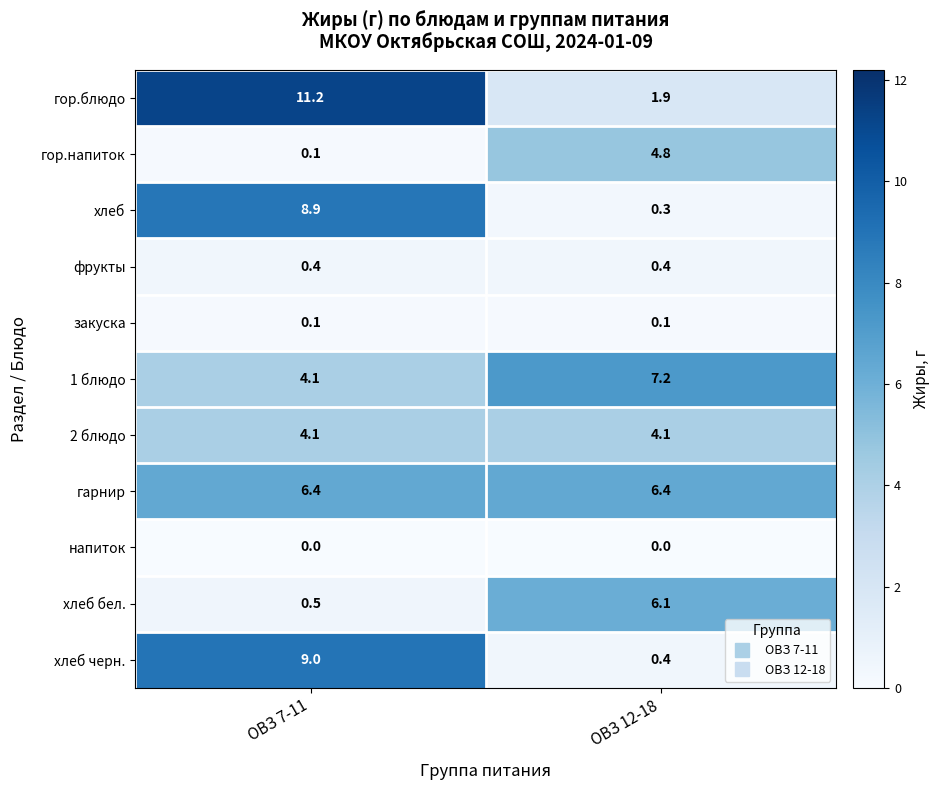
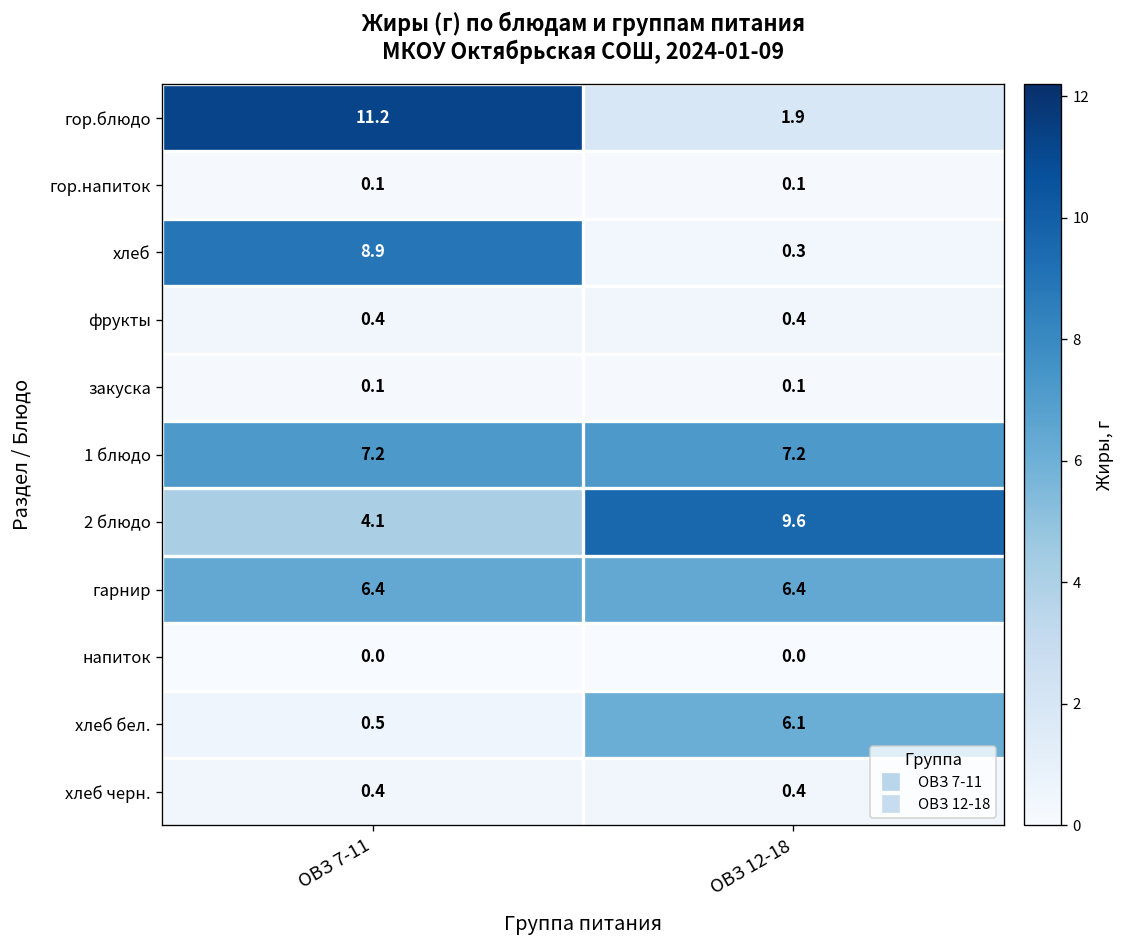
  {
    "гор.блюдо": {
      "ОВЗ 7-11": 11.2,
      "ОВЗ 12-18": 1.9
    },
    "гор.напиток": {
      "ОВЗ 7-11": 0.1,
-     "ОВЗ 12-18": 4.8
+     "ОВЗ 12-18": 0.1
    },
    "хлеб": {
      "ОВЗ 7-11": 8.9,
      "ОВЗ 12-18": 0.3
    },
    "фрукты": {
      "ОВЗ 7-11": 0.4,
      "ОВЗ 12-18": 0.4
    },
    "закуска": {
      "ОВЗ 7-11": 0.1,
      "ОВЗ 12-18": 0.1
    },
    "1 блюдо": {
-     "ОВЗ 7-11": 4.1,
+     "ОВЗ 7-11": 7.2,
      "ОВЗ 12-18": 7.2
    },
    "2 блюдо": {
      "ОВЗ 7-11": 4.1,
-     "ОВЗ 12-18": 4.1
+     "ОВЗ 12-18": 9.6
    },
    "гарнир": {
      "ОВЗ 7-11": 6.4,
      "ОВЗ 12-18": 6.4
    },
    "напиток": {
      "ОВЗ 7-11": 0.0,
      "ОВЗ 12-18": 0.0
    },
    "хлеб бел.": {
      "ОВЗ 7-11": 0.5,
      "ОВЗ 12-18": 6.1
    },
    "хлеб черн.": {
-     "ОВЗ 7-11": 9.0,
+     "ОВЗ 7-11": 0.4,
      "ОВЗ 12-18": 0.4
    }
  }
